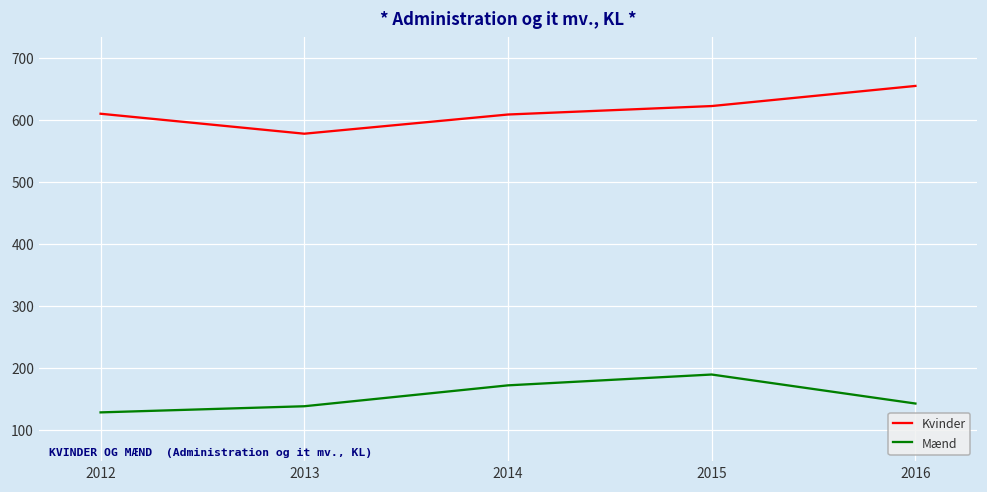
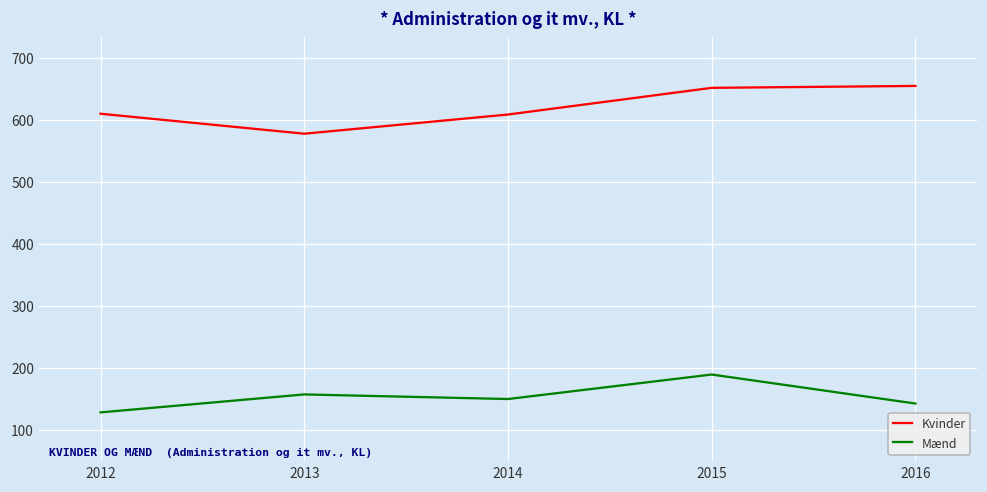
  {
    "Kvinder": {
      "2012": 610,
      "2013": 580,
      "2014": 610,
-     "2015": 620,
+     "2015": 650,
      "2016": 660
    },
    "Mænd": {
      "2012": 130,
-     "2013": 140,
-     "2014": 170,
+     "2013": 160,
+     "2014": 150,
      "2015": 190,
      "2016": 140
    }
  }
